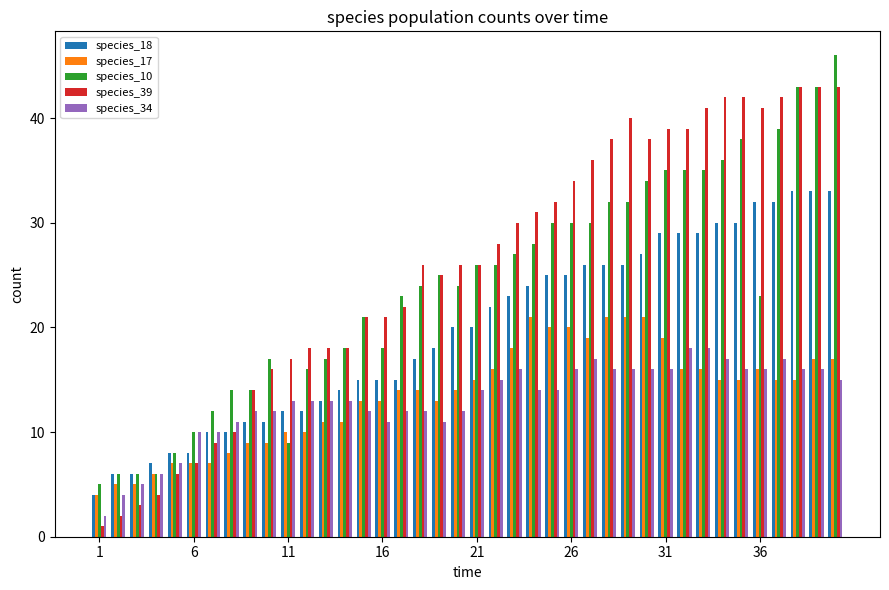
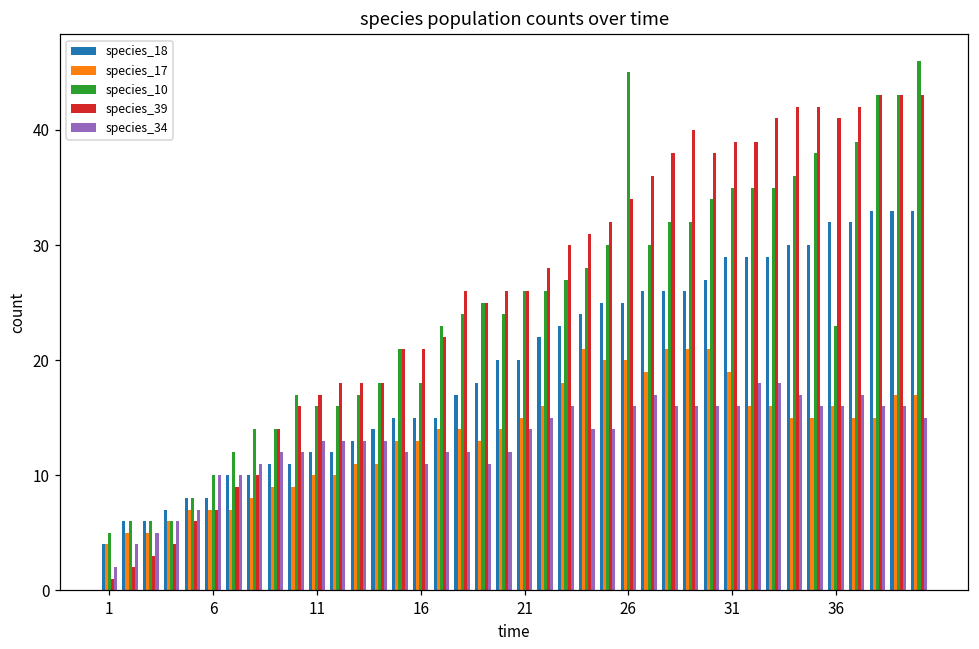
  {
    "species_10": {
      "1": 5,
      "6": 10,
-     "11": 9,
+     "11": 16,
      "16": 18,
      "21": 26,
-     "26": 30,
+     "26": 45,
      "31": 35,
      "36": 23
    }
  }
